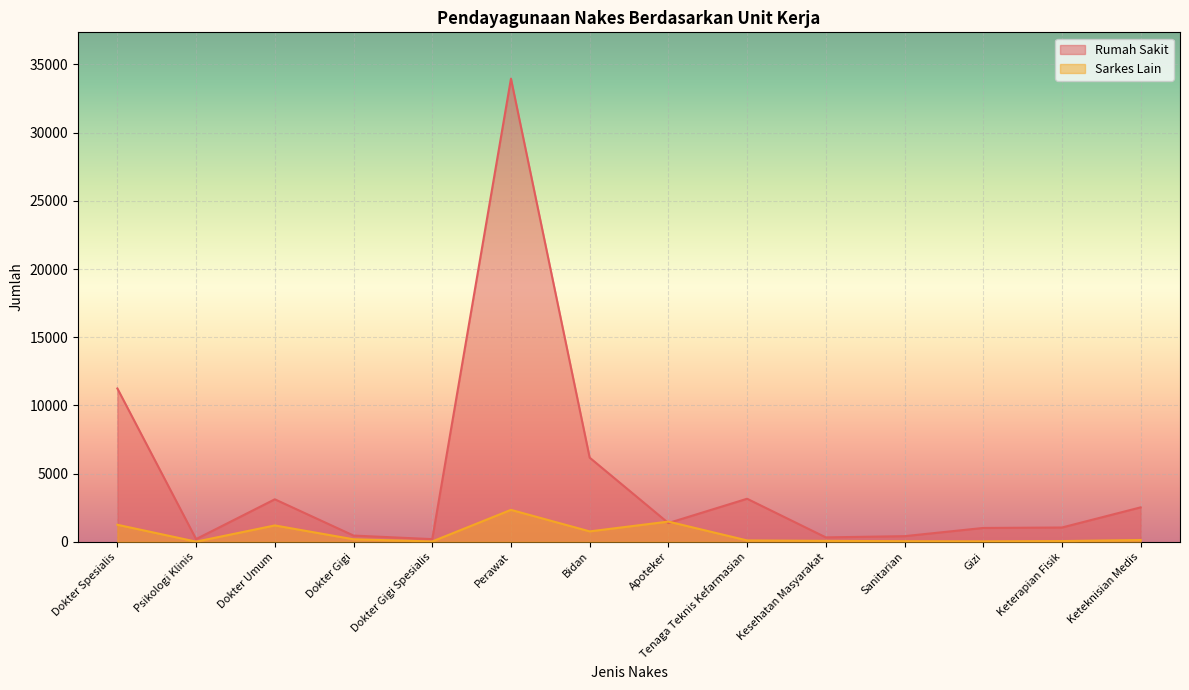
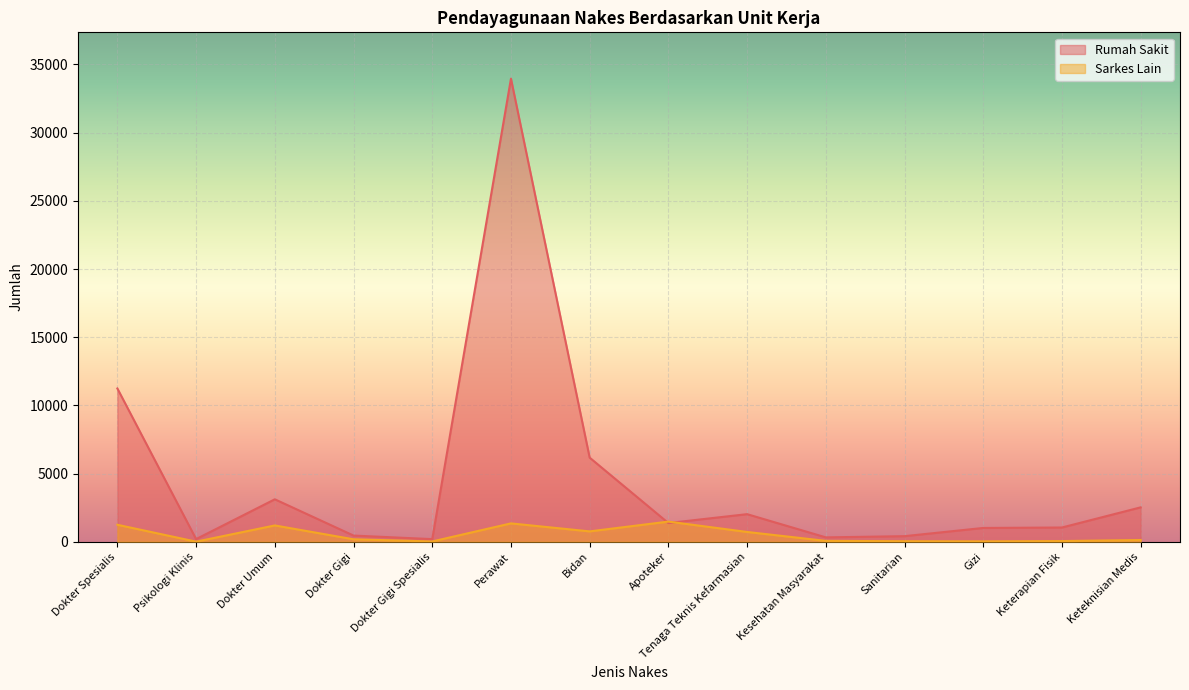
  {
    "Rumah Sakit": {
      "Dokter Spesialis": 11200,
      "Dokter Umum": 3100,
      "Dokter Gigi": 500,
      "Perawat": 34000,
      "Bidan": 6200,
-     "Tenaga Teknis Kefarmasian": 3200,
+     "Tenaga Teknis Kefarmasian": 2000,
      "Kesehatan Masyarakat": 300,
      "Sanitarian": 400,
      "Gizi": 1000,
      "Keterapian Fisik": 1000,
      "Keteknisian Medis": 2500
    },
    "Sarkes Lain": {
      "Dokter Spesialis": 1200,
      "Dokter Umum": 1200,
      "Dokter Gigi": 200,
-     "Perawat": 2300,
+     "Perawat": 1300,
      "Bidan": 800,
-     "Tenaga Teknis Kefarmasian": 100,
+     "Tenaga Teknis Kefarmasian": 700,
      "Kesehatan Masyarakat": 100,
      "Sanitarian": 0,
      "Gizi": 0,
      "Keterapian Fisik": 0,
      "Keteknisian Medis": 100
    }
  }
